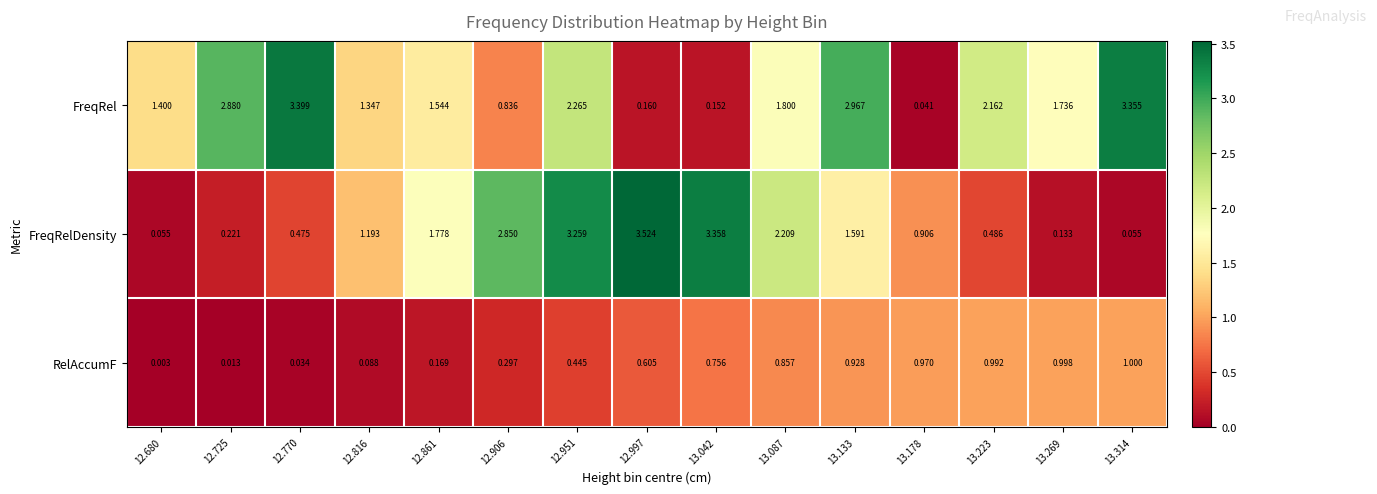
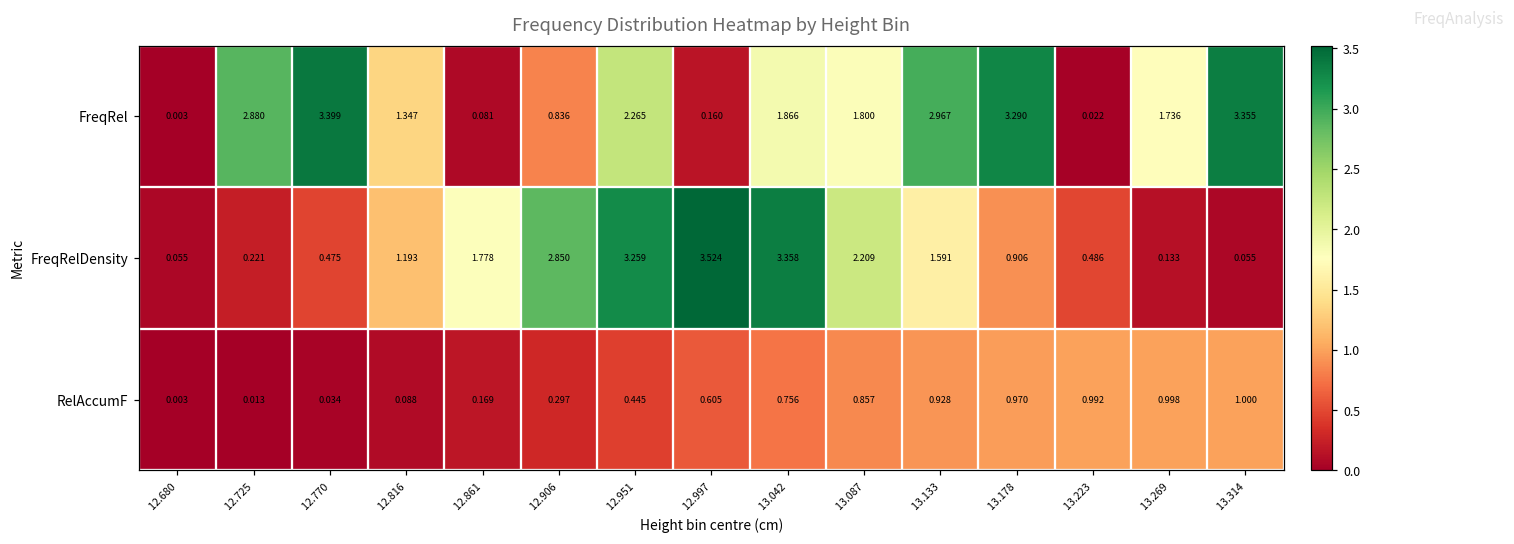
  {
    "FreqRel": {
-     "12.680": 1.400,
+     "12.680": 0.003,
      "12.725": 2.880,
      "12.770": 3.399,
      "12.816": 1.347,
-     "12.861": 1.544,
+     "12.861": 0.081,
      "12.906": 0.836,
      "12.951": 2.265,
      "12.997": 0.160,
-     "13.042": 0.152,
+     "13.042": 1.866,
      "13.087": 1.800,
      "13.133": 2.967,
-     "13.178": 0.041,
-     "13.223": 2.162,
+     "13.178": 3.290,
+     "13.223": 0.022,
      "13.269": 1.736,
      "13.314": 3.355
    },
    "FreqRelDensity": {
      "12.680": 0.055,
      "12.725": 0.221,
      "12.770": 0.475,
      "12.816": 1.193,
      "12.861": 1.778,
      "12.906": 2.850,
      "12.951": 3.259,
      "12.997": 3.524,
      "13.042": 3.358,
      "13.087": 2.209,
      "13.133": 1.591,
      "13.178": 0.906,
      "13.223": 0.486,
      "13.269": 0.133,
      "13.314": 0.055
    },
    "RelAccumF": {
      "12.680": 0.003,
      "12.725": 0.013,
      "12.770": 0.034,
      "12.816": 0.088,
      "12.861": 0.169,
      "12.906": 0.297,
      "12.951": 0.445,
      "12.997": 0.605,
      "13.042": 0.756,
      "13.087": 0.857,
      "13.133": 0.928,
      "13.178": 0.970,
      "13.223": 0.992,
      "13.269": 0.998,
      "13.314": 1.000
    }
  }
